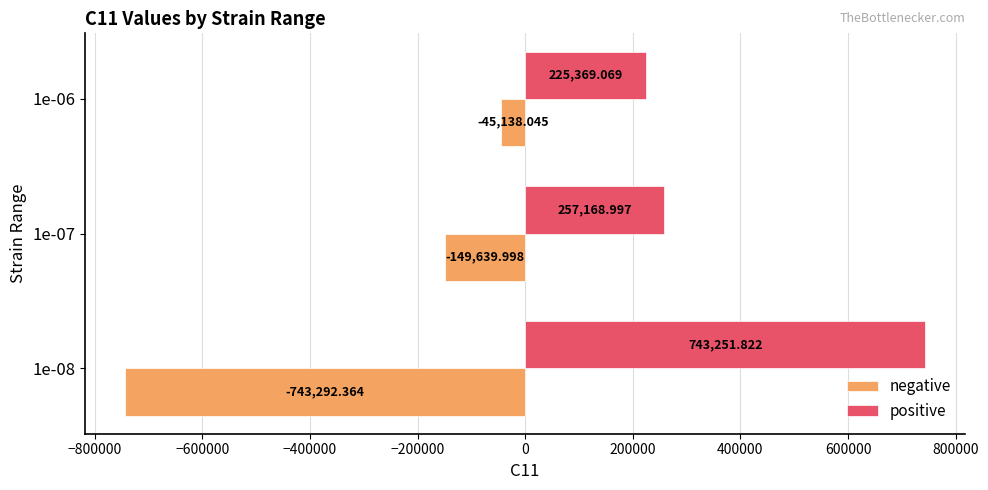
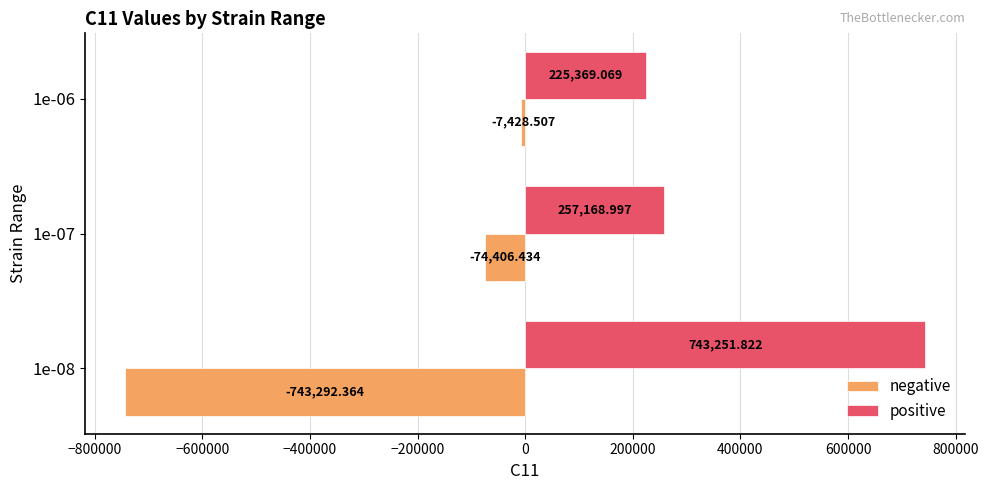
  {
    "negative": {
-     "1e-06": "-45,138.045",
-     "1e-07": "-149,639.998",
+     "1e-06": "-7,428.507",
+     "1e-07": "-74,406.434",
      "1e-08": "-743,292.364"
    },
    "positive": {
      "1e-06": "225,369.069",
      "1e-07": "257,168.997",
      "1e-08": "743,251.822"
    }
  }
